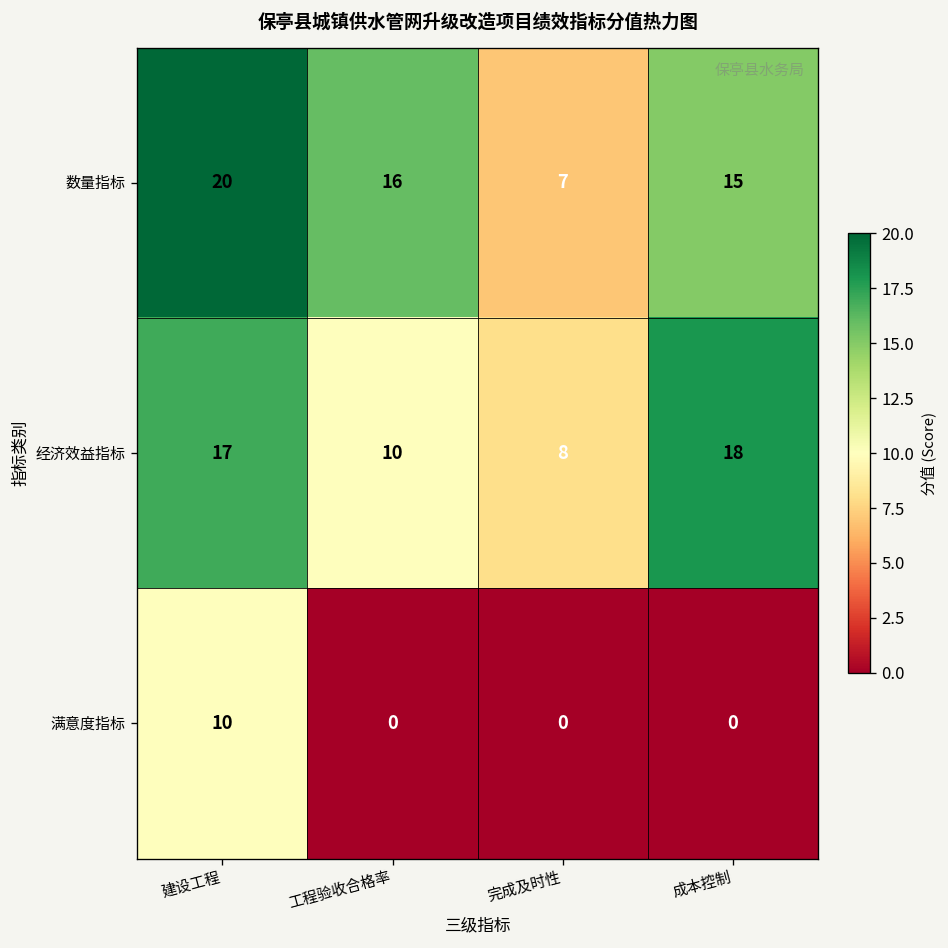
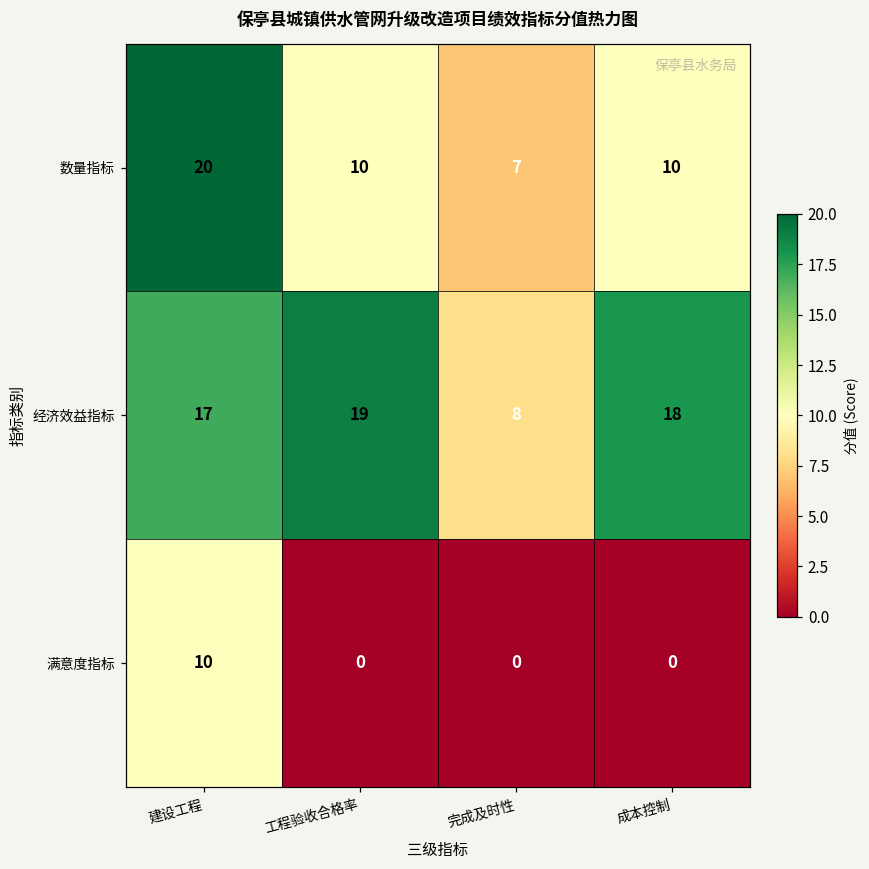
  {
    "数量指标": {
      "建设工程": 20,
-     "工程验收合格率": 16,
+     "工程验收合格率": 10,
      "完成及时性": 7,
-     "成本控制": 15
+     "成本控制": 10
    },
    "经济效益指标": {
      "建设工程": 17,
-     "工程验收合格率": 10,
+     "工程验收合格率": 19,
      "完成及时性": 8,
      "成本控制": 18
    },
    "满意度指标": {
      "建设工程": 10,
      "工程验收合格率": 0,
      "完成及时性": 0,
      "成本控制": 0
    }
  }
